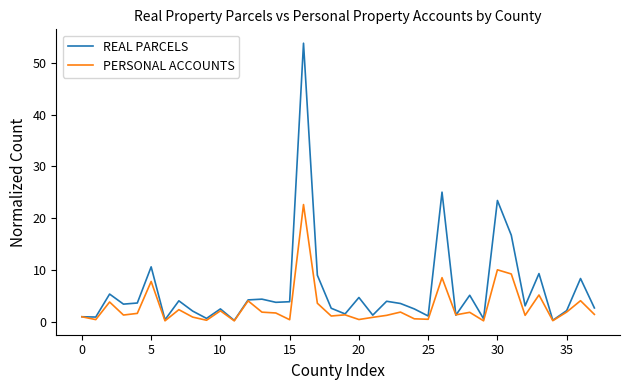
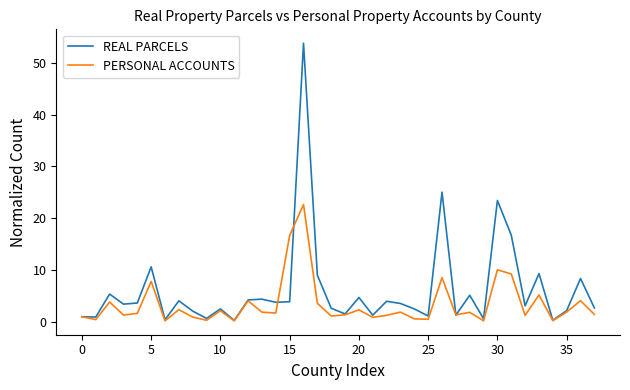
  {
    "REAL PARCELS": {
      "5": 11,
      "15": 4,
      "20": 5,
      "25": 1,
      "30": 23
    },
    "PERSONAL ACCOUNTS": {
      "5": 8,
-     "15": 0,
-     "20": 0,
+     "15": 17,
+     "20": 2,
      "25": 1,
      "30": 10
    }
  }
